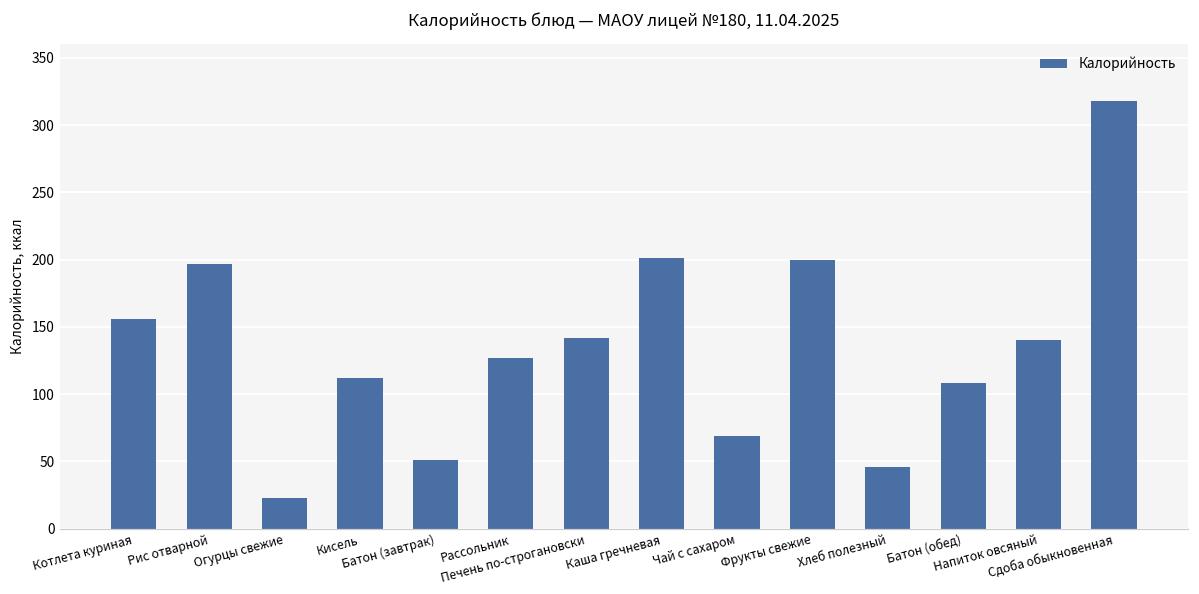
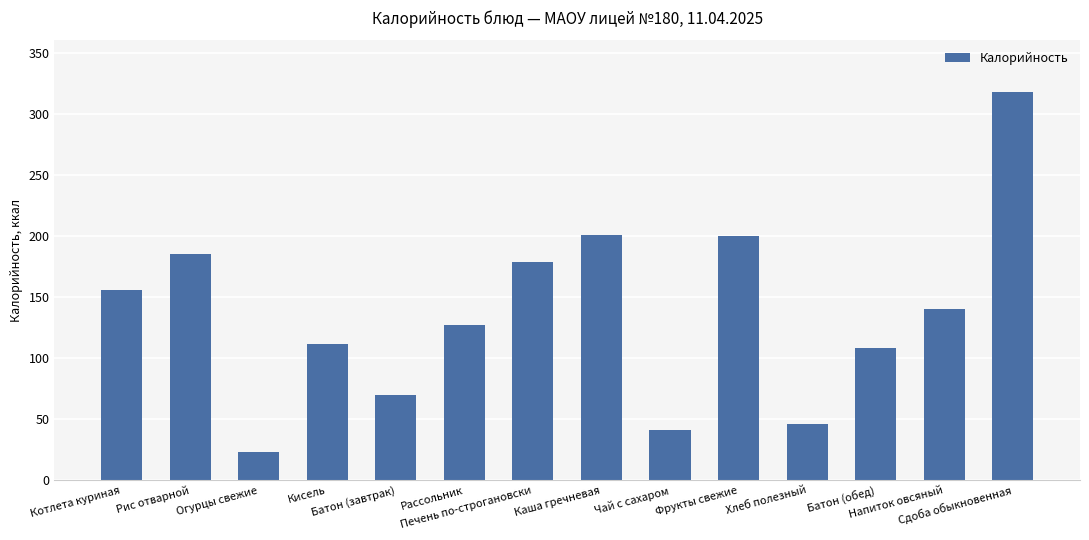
  {
    "Котлета куриная": 156,
-   "Рис отварной": 197,
+   "Рис отварной": 185,
    "Огурцы свежие": 23,
    "Кисель": 112,
-   "Батон (завтрак)": 51,
+   "Батон (завтрак)": 70,
    "Рассольник": 127,
-   "Печень по-строгановски": 142,
+   "Печень по-строгановски": 179,
    "Каша гречневая": 201,
-   "Чай с сахаром": 69,
+   "Чай с сахаром": 41,
    "Фрукты свежие": 200,
    "Хлеб полезный": 46,
    "Батон (обед)": 108,
    "Напиток овсяный": 140,
    "Сдоба обыкновенная": 318
  }
